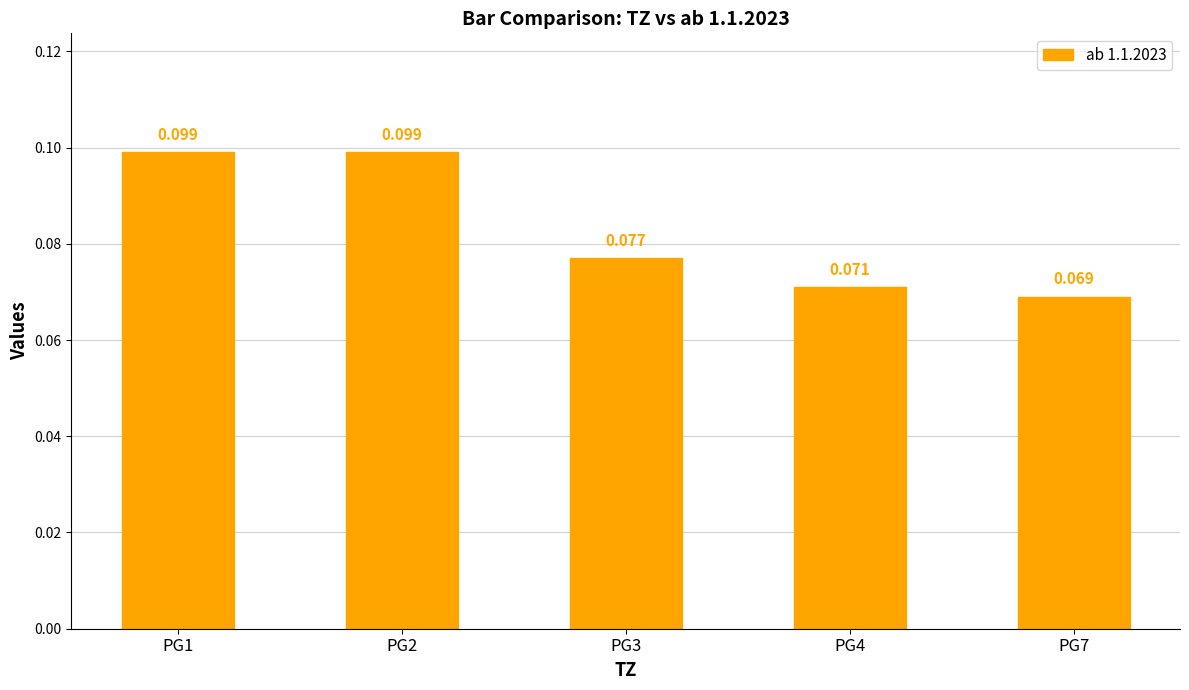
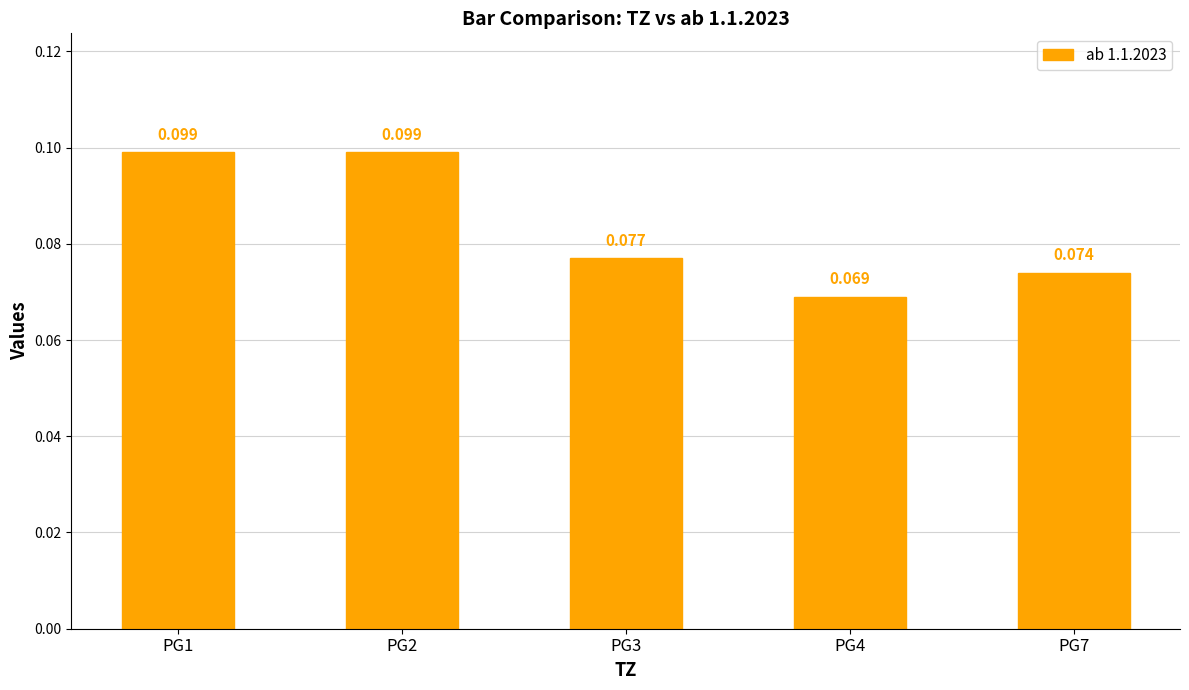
  {
    "PG1": 0.099,
    "PG2": 0.099,
    "PG3": 0.077,
-   "PG4": 0.071,
-   "PG7": 0.069
+   "PG4": 0.069,
+   "PG7": 0.074
  }
